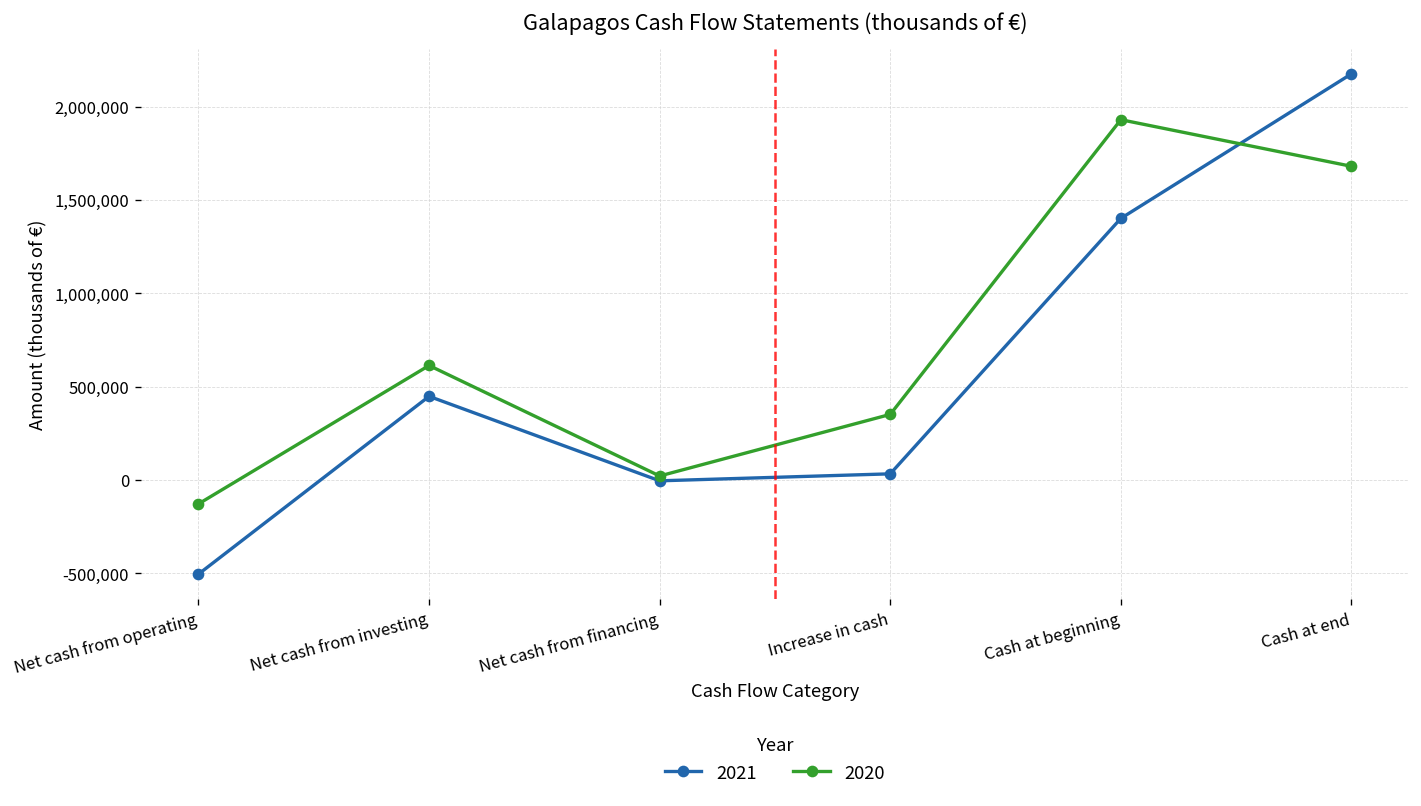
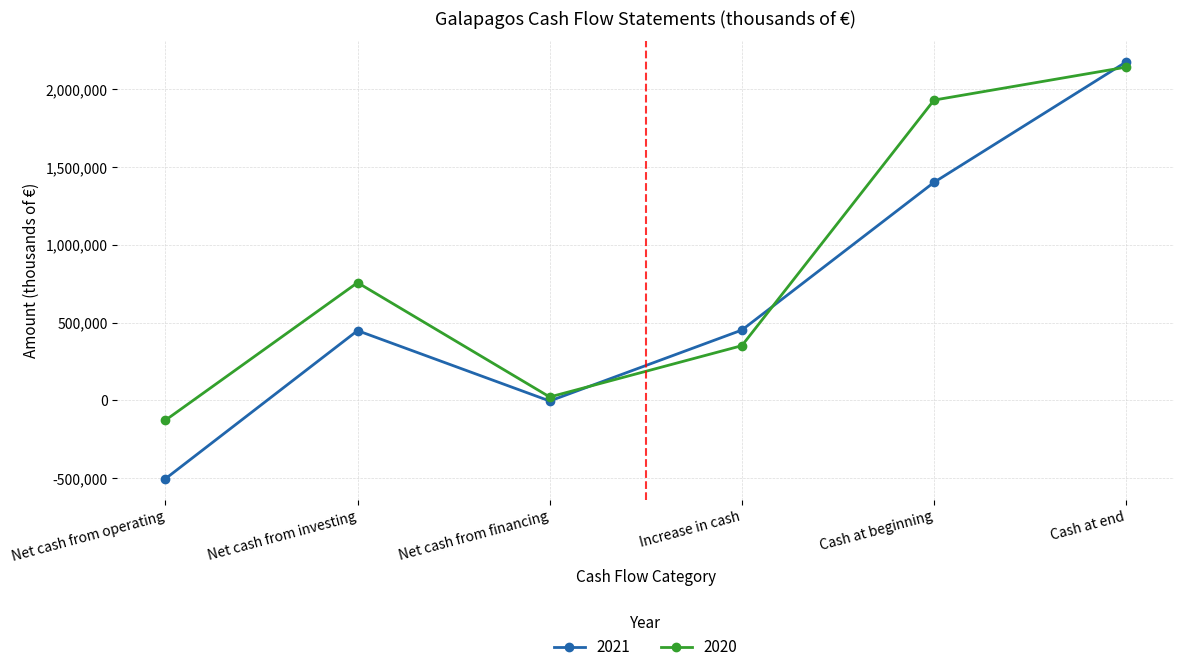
  {
    "2021": {
      "Net cash from operating": "-500,000",
      "Net cash from investing": "450,000",
      "Net cash from financing": "0",
-     "Increase in cash": "30,000",
+     "Increase in cash": "450,000",
      "Cash at beginning": "1,400,000",
      "Cash at end": "2,180,000"
    },
    "2020": {
      "Net cash from operating": "-130,000",
-     "Net cash from investing": "610,000",
+     "Net cash from investing": "760,000",
      "Net cash from financing": "20,000",
      "Increase in cash": "350,000",
      "Cash at beginning": "1,930,000",
-     "Cash at end": "1,680,000"
+     "Cash at end": "2,140,000"
    }
  }
